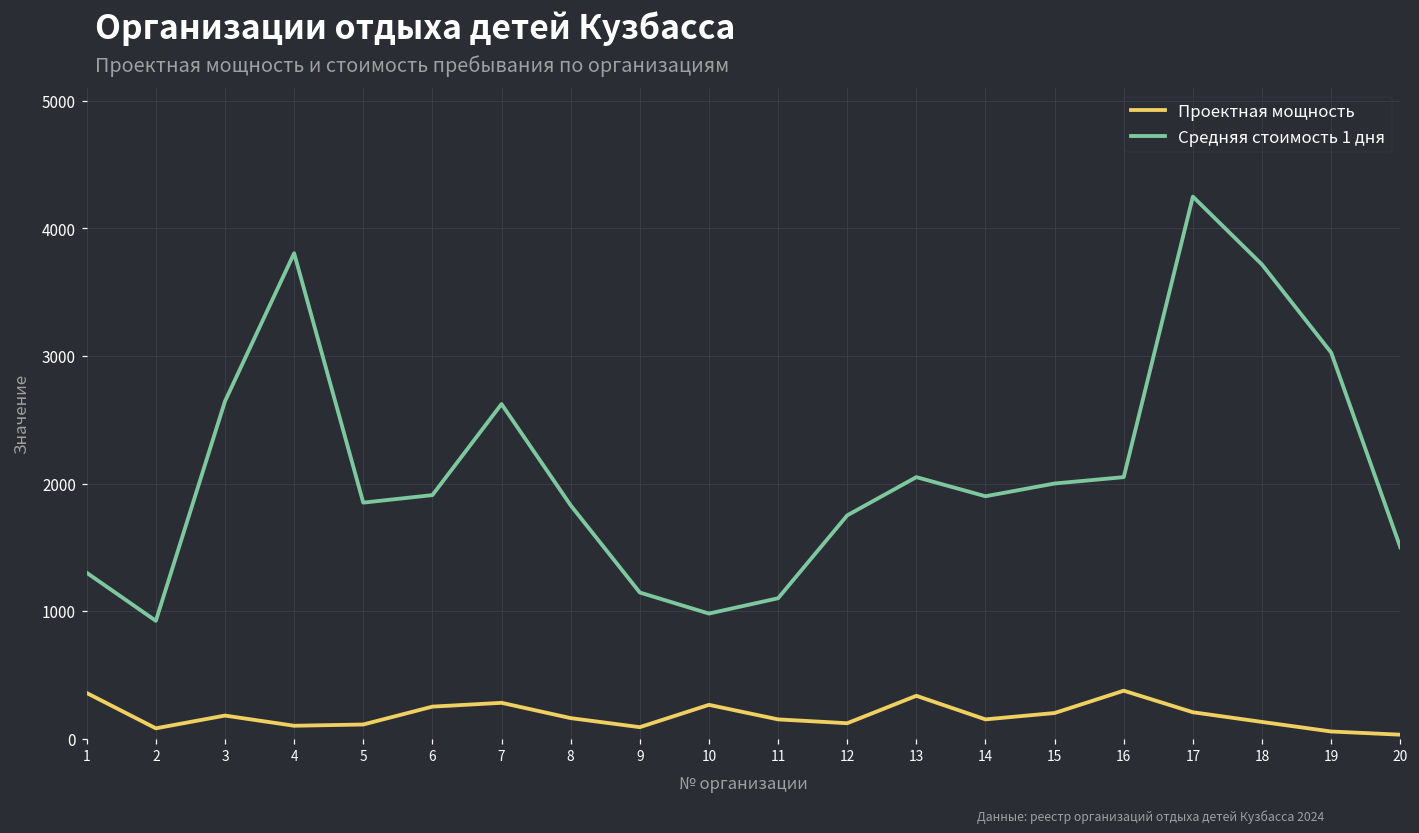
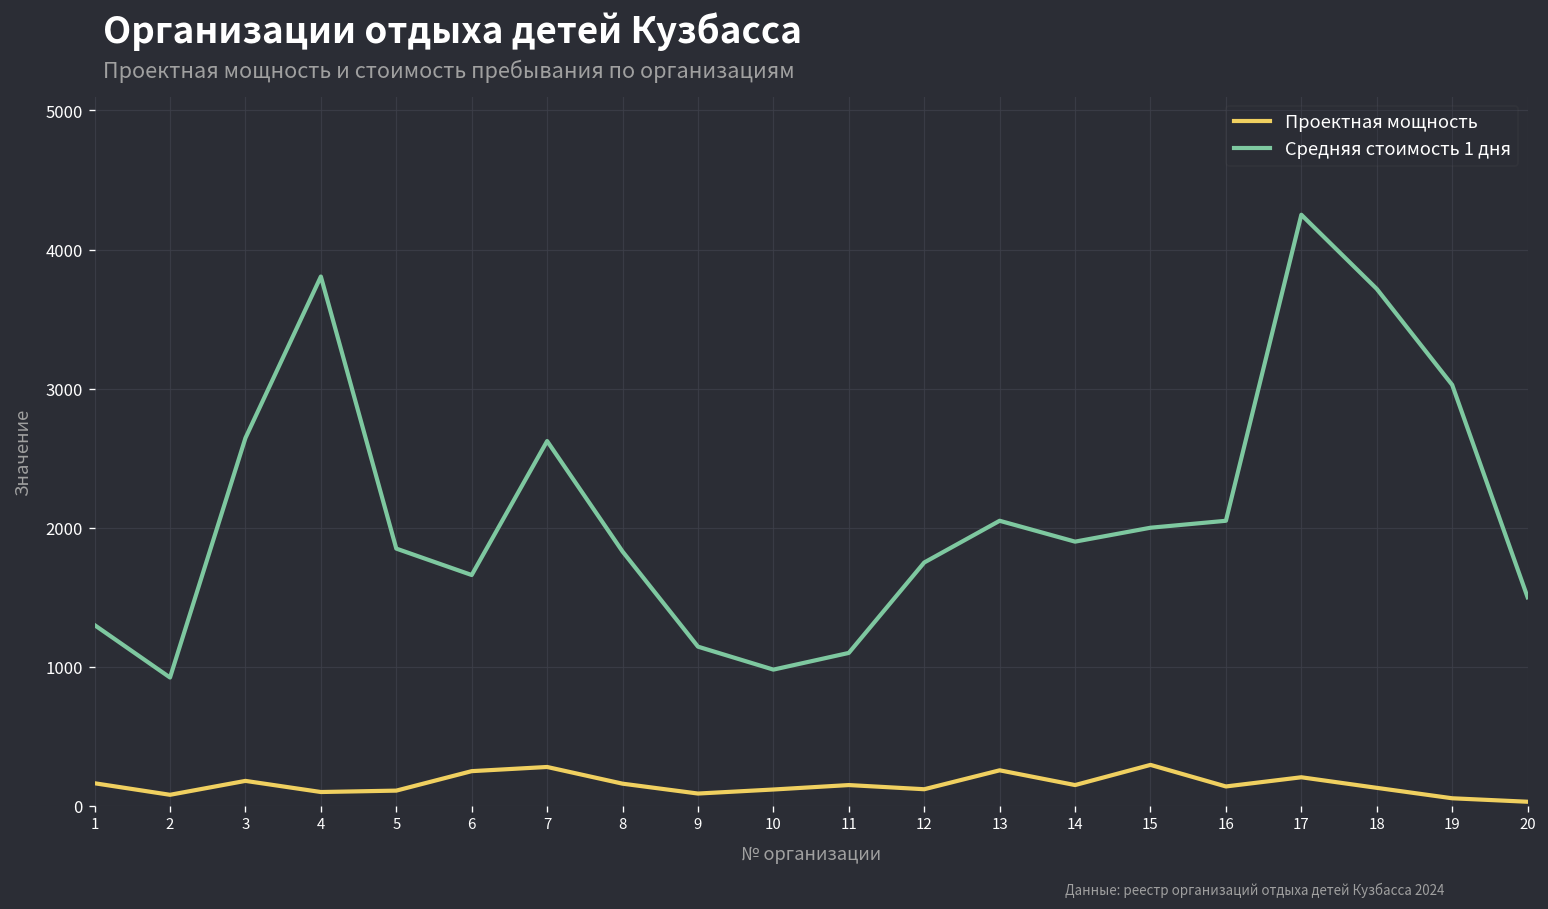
  {
    "Проектная мощность": {
-     "1": 360,
+     "1": 160,
      "2": 80,
      "3": 180,
      "4": 100,
      "5": 110,
      "6": 250,
      "7": 280,
      "8": 160,
      "9": 90,
-     "10": 260,
+     "10": 120,
      "11": 150,
      "12": 120,
-     "13": 340,
+     "13": 260,
      "14": 150,
-     "15": 200,
-     "16": 380,
+     "15": 300,
+     "16": 140,
      "17": 210,
      "18": 130,
      "19": 60,
      "20": 30
    },
    "Средняя стоимость 1 дня": {
      "1": 1300,
      "2": 920,
      "3": 2650,
      "4": 3810,
      "5": 1850,
-     "6": 1910,
+     "6": 1660,
      "7": 2620,
      "8": 1830,
      "9": 1150,
      "10": 980,
      "11": 1100,
      "12": 1750,
      "13": 2050,
      "14": 1900,
      "15": 2000,
      "16": 2050,
      "17": 4250,
      "18": 3720,
      "19": 3030,
      "20": 1500
    }
  }
